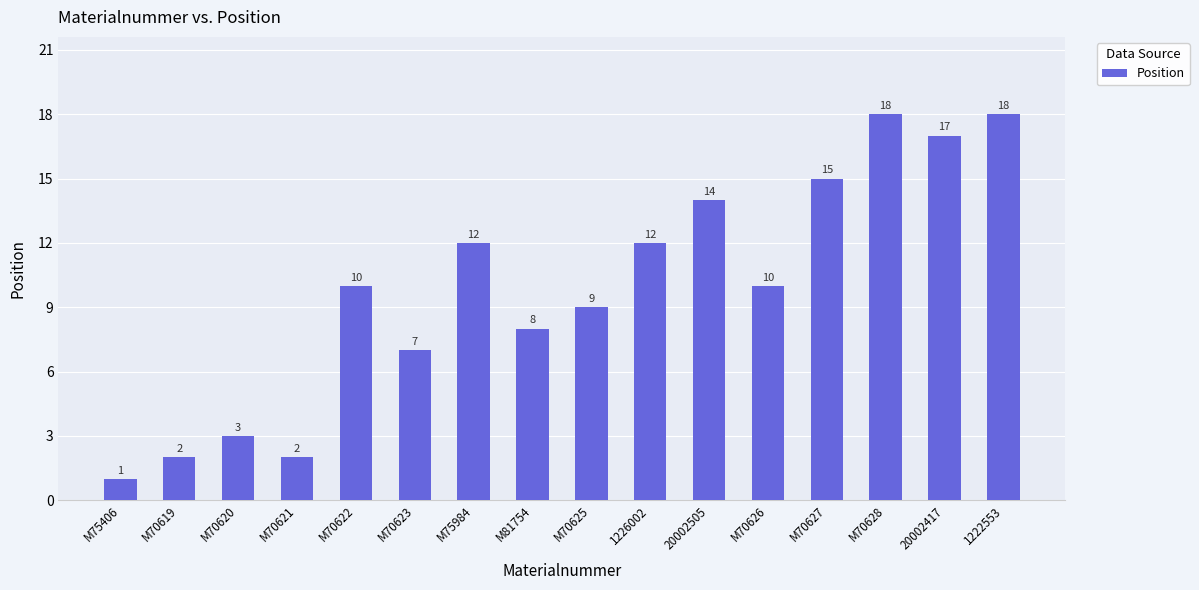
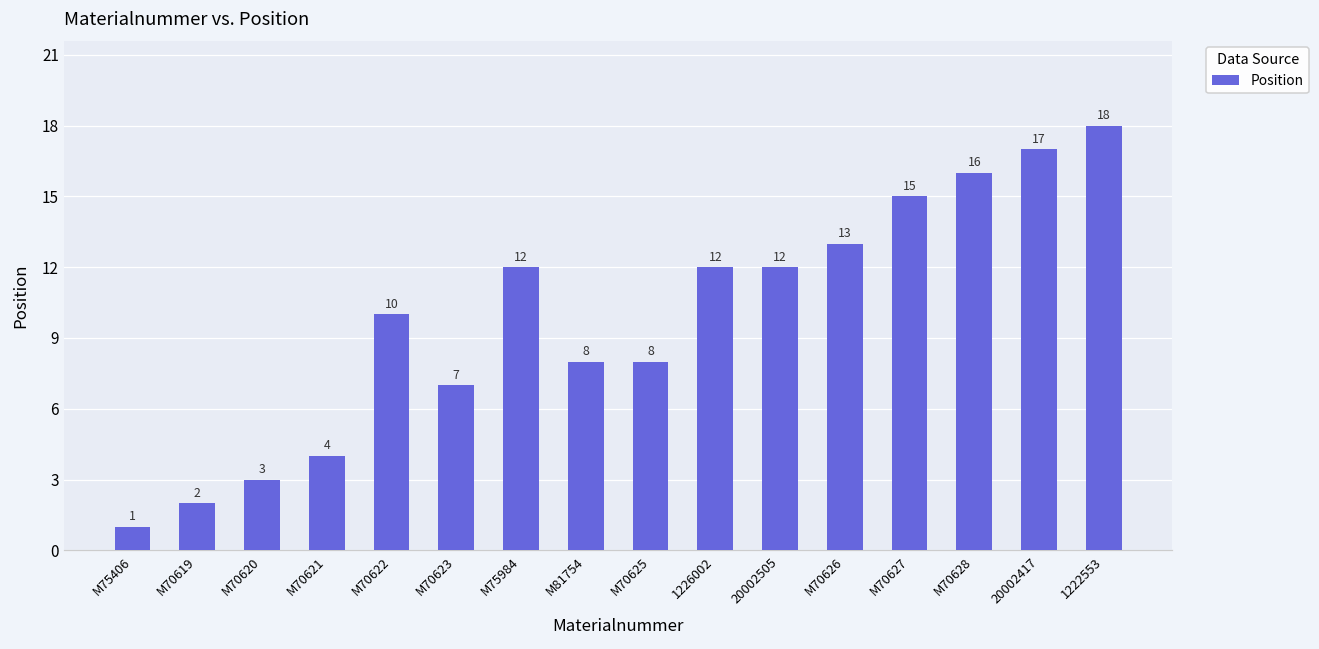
  {
    "M75406": 1,
    "M70619": 2,
    "M70620": 3,
-   "M70621": 2,
+   "M70621": 4,
    "M70622": 10,
    "M70623": 7,
    "M75984": 12,
    "M81754": 8,
-   "M70625": 9,
+   "M70625": 8,
    "1226002": 12,
-   "20002505": 14,
-   "M70626": 10,
+   "20002505": 12,
+   "M70626": 13,
    "M70627": 15,
-   "M70628": 18,
+   "M70628": 16,
    "20002417": 17,
    "1222553": 18
  }
